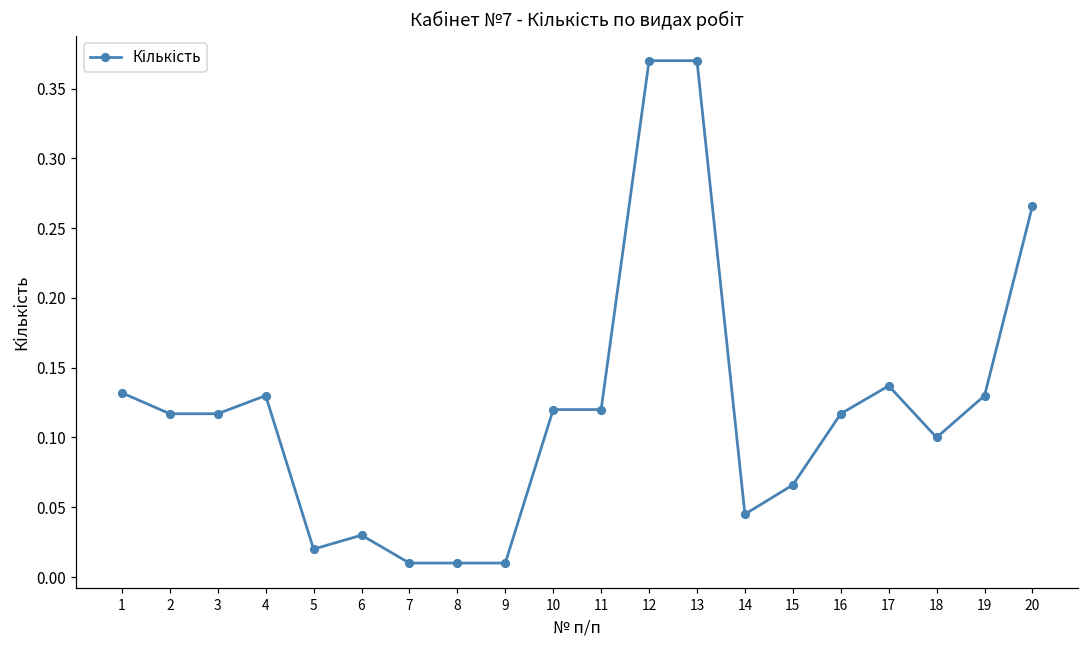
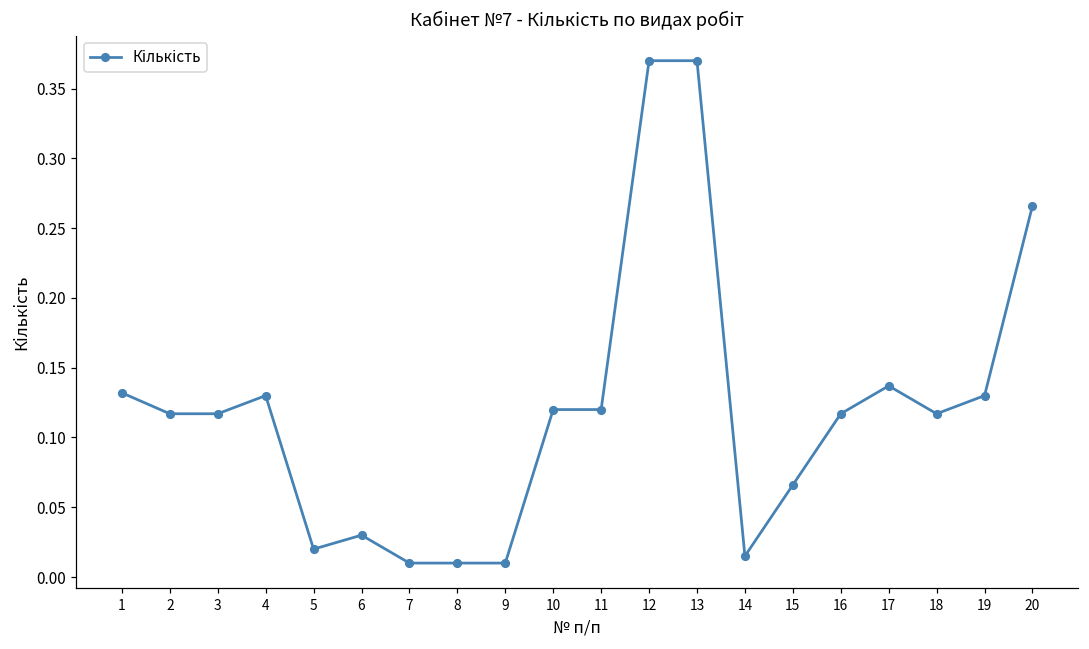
  {
    "1": 0.132,
    "2": 0.117,
    "3": 0.117,
    "4": 0.130,
    "5": 0.020,
    "6": 0.030,
    "7": 0.010,
    "8": 0.010,
    "9": 0.010,
    "10": 0.120,
    "11": 0.120,
    "12": 0.370,
    "13": 0.370,
-   "14": 0.045,
+   "14": 0.015,
    "15": 0.066,
    "16": 0.117,
    "17": 0.137,
-   "18": 0.100,
+   "18": 0.117,
    "19": 0.130,
    "20": 0.266
  }
